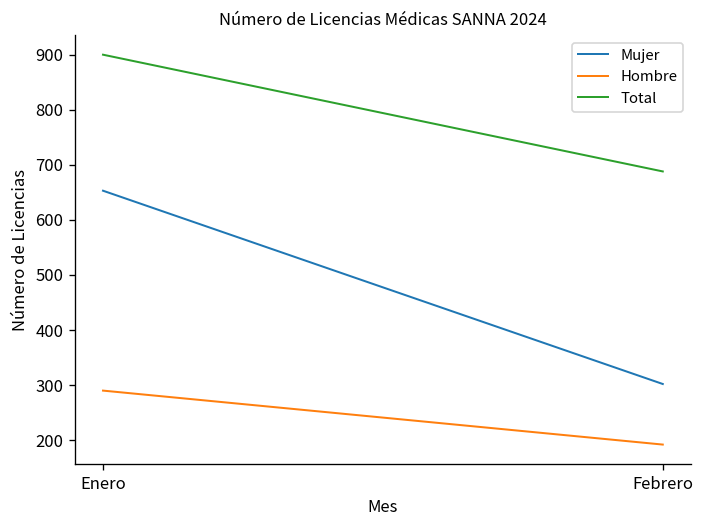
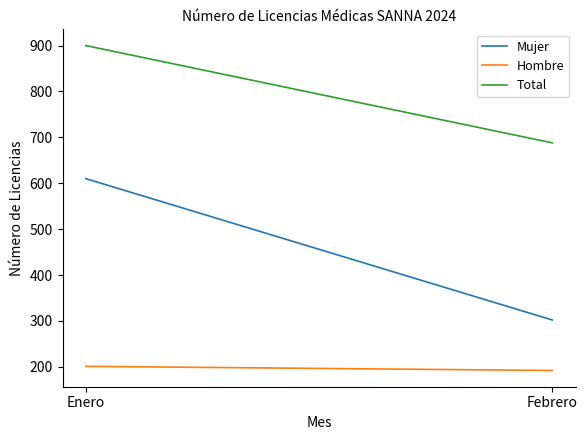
  {
    "Mujer": {
-     "Enero": 650,
+     "Enero": 610,
      "Febrero": 300
    },
    "Hombre": {
-     "Enero": 290,
+     "Enero": 200,
      "Febrero": 190
    },
    "Total": {
      "Enero": 900,
      "Febrero": 690
    }
  }
